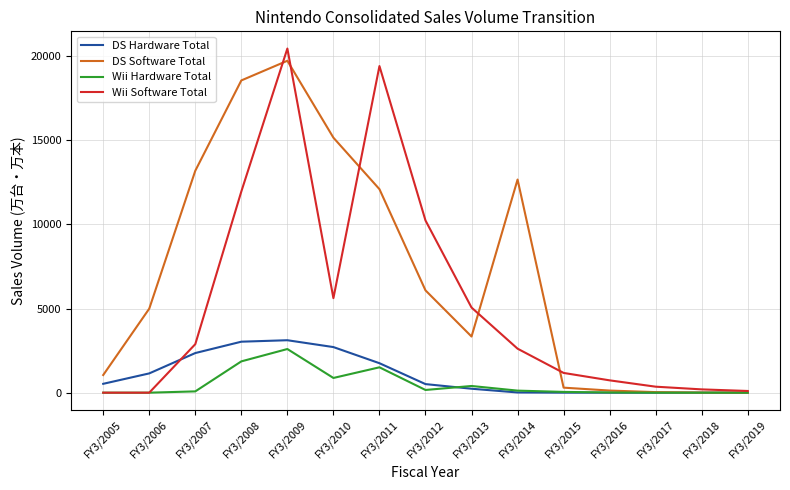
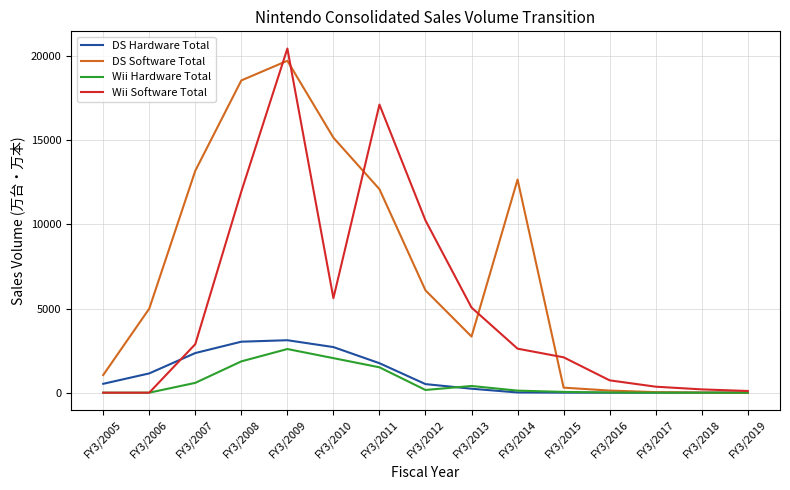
  {
    "DS Hardware Total": {
      "FY3/2005": 500,
      "FY3/2006": 1100,
      "FY3/2007": 2400,
      "FY3/2008": 3000,
      "FY3/2009": 3100,
      "FY3/2010": 2700,
      "FY3/2011": 1800,
      "FY3/2012": 500,
      "FY3/2013": 200
    },
    "DS Software Total": {
      "FY3/2005": 1000,
      "FY3/2006": 5000,
      "FY3/2007": 13200,
      "FY3/2008": 18600,
      "FY3/2009": 19700,
      "FY3/2010": 15200,
      "FY3/2011": 12100,
      "FY3/2012": 6100,
      "FY3/2013": 3300,
      "FY3/2014": 12700,
      "FY3/2015": 300
    },
    "Wii Hardware Total": {
-     "FY3/2007": 100,
+     "FY3/2007": 600,
      "FY3/2008": 1900,
      "FY3/2009": 2600,
-     "FY3/2010": 900,
+     "FY3/2010": 2100,
      "FY3/2011": 1500,
      "FY3/2012": 200,
      "FY3/2013": 400
    },
    "Wii Software Total": {
      "FY3/2007": 2900,
      "FY3/2008": 12000,
      "FY3/2009": 20500,
      "FY3/2010": 5600,
-     "FY3/2011": 19400,
+     "FY3/2011": 17100,
      "FY3/2012": 10200,
      "FY3/2013": 5100,
      "FY3/2014": 2600,
-     "FY3/2015": 1200,
+     "FY3/2015": 2100,
      "FY3/2016": 700,
      "FY3/2017": 400,
      "FY3/2018": 200
    }
  }
